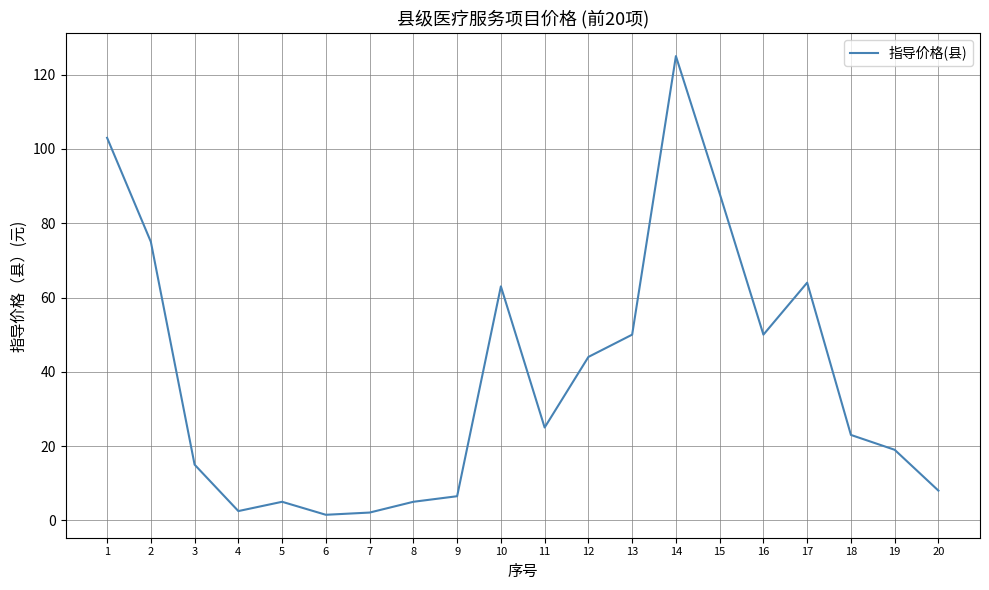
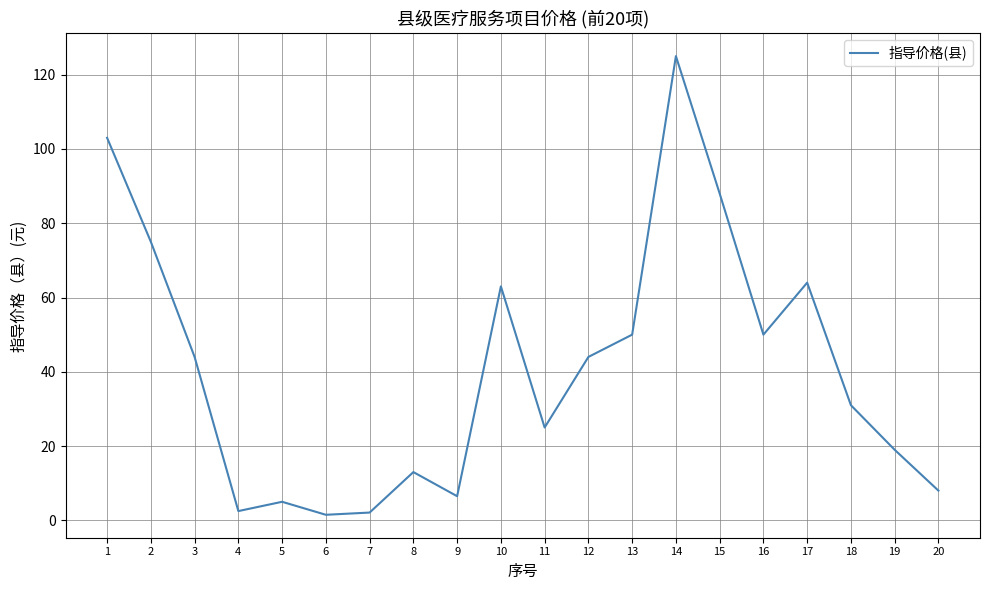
  {
    "1": 103,
    "2": 75,
-   "3": 15,
+   "3": 44,
    "4": 3,
    "5": 5,
    "6": 2,
    "7": 2,
-   "8": 5,
+   "8": 13,
    "9": 7,
    "10": 63,
    "11": 25,
    "12": 44,
    "13": 50,
    "14": 125,
    "15": 88,
    "16": 50,
    "17": 64,
-   "18": 23,
+   "18": 31,
    "19": 19,
    "20": 8
  }
